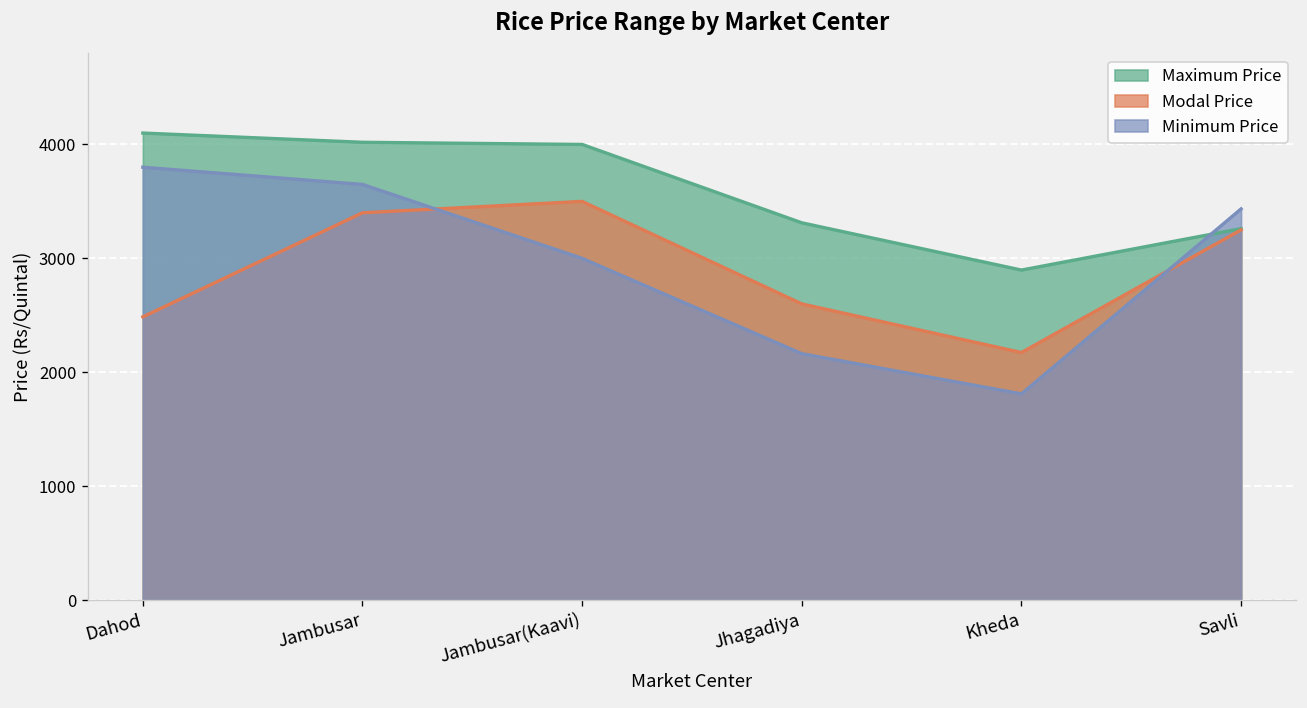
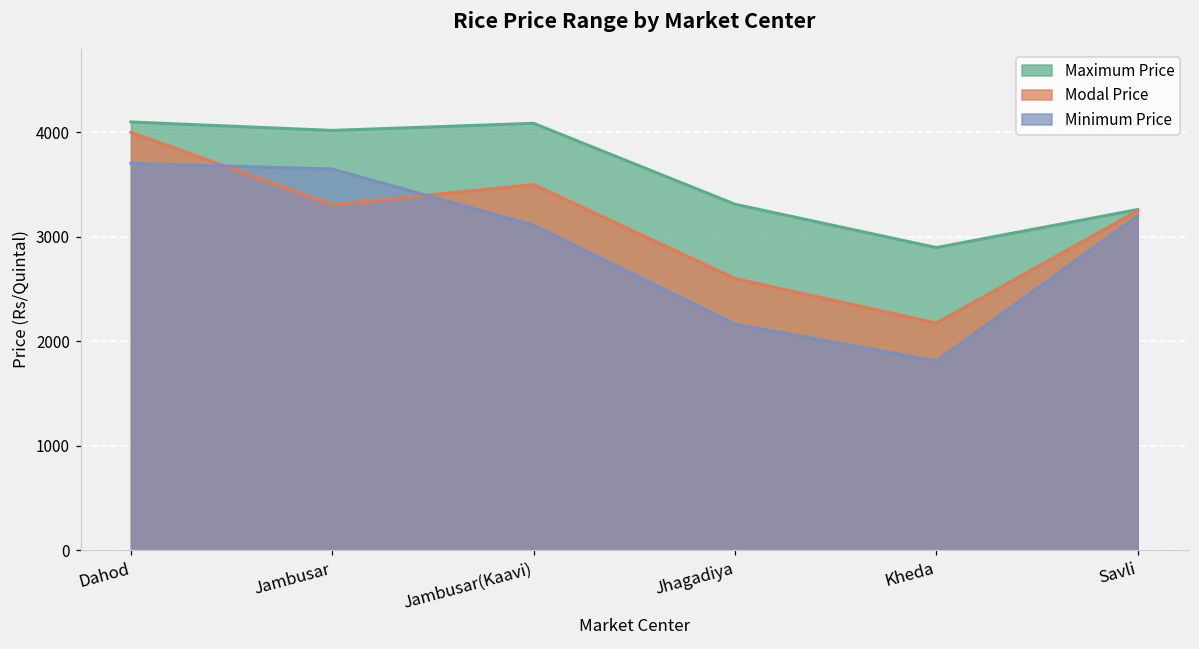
  {
    "Maximum Price": {
      "Dahod": 4100,
      "Jambusar": 4000,
-     "Jambusar(Kaavi)": 4000,
+     "Jambusar(Kaavi)": 4100,
      "Jhagadiya": 3300,
      "Kheda": 2900
    },
    "Modal Price": {
-     "Dahod": 2500,
-     "Jambusar": 3400,
+     "Dahod": 4000,
+     "Jambusar": 3300,
      "Jambusar(Kaavi)": 3500,
      "Jhagadiya": 2600,
      "Kheda": 2200
    },
    "Minimum Price": {
-     "Dahod": 3800,
+     "Dahod": 3700,
      "Jambusar": 3600,
-     "Jambusar(Kaavi)": 3000,
+     "Jambusar(Kaavi)": 3100,
      "Jhagadiya": 2200,
      "Kheda": 1800,
-     "Savli": 3400
+     "Savli": 3200
    }
  }
